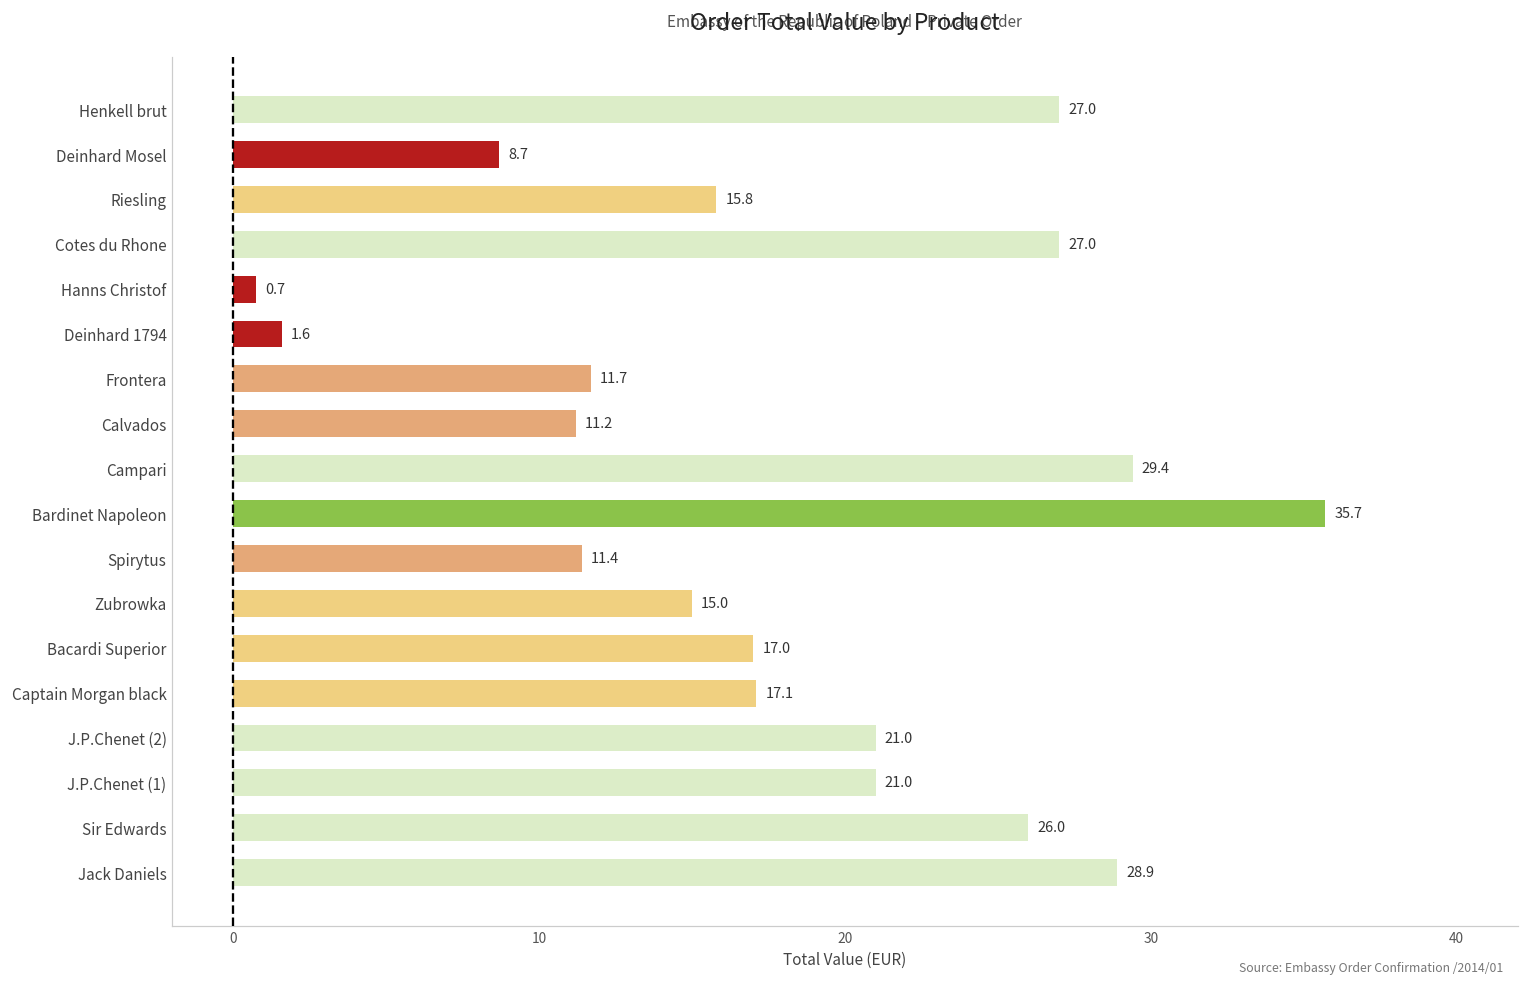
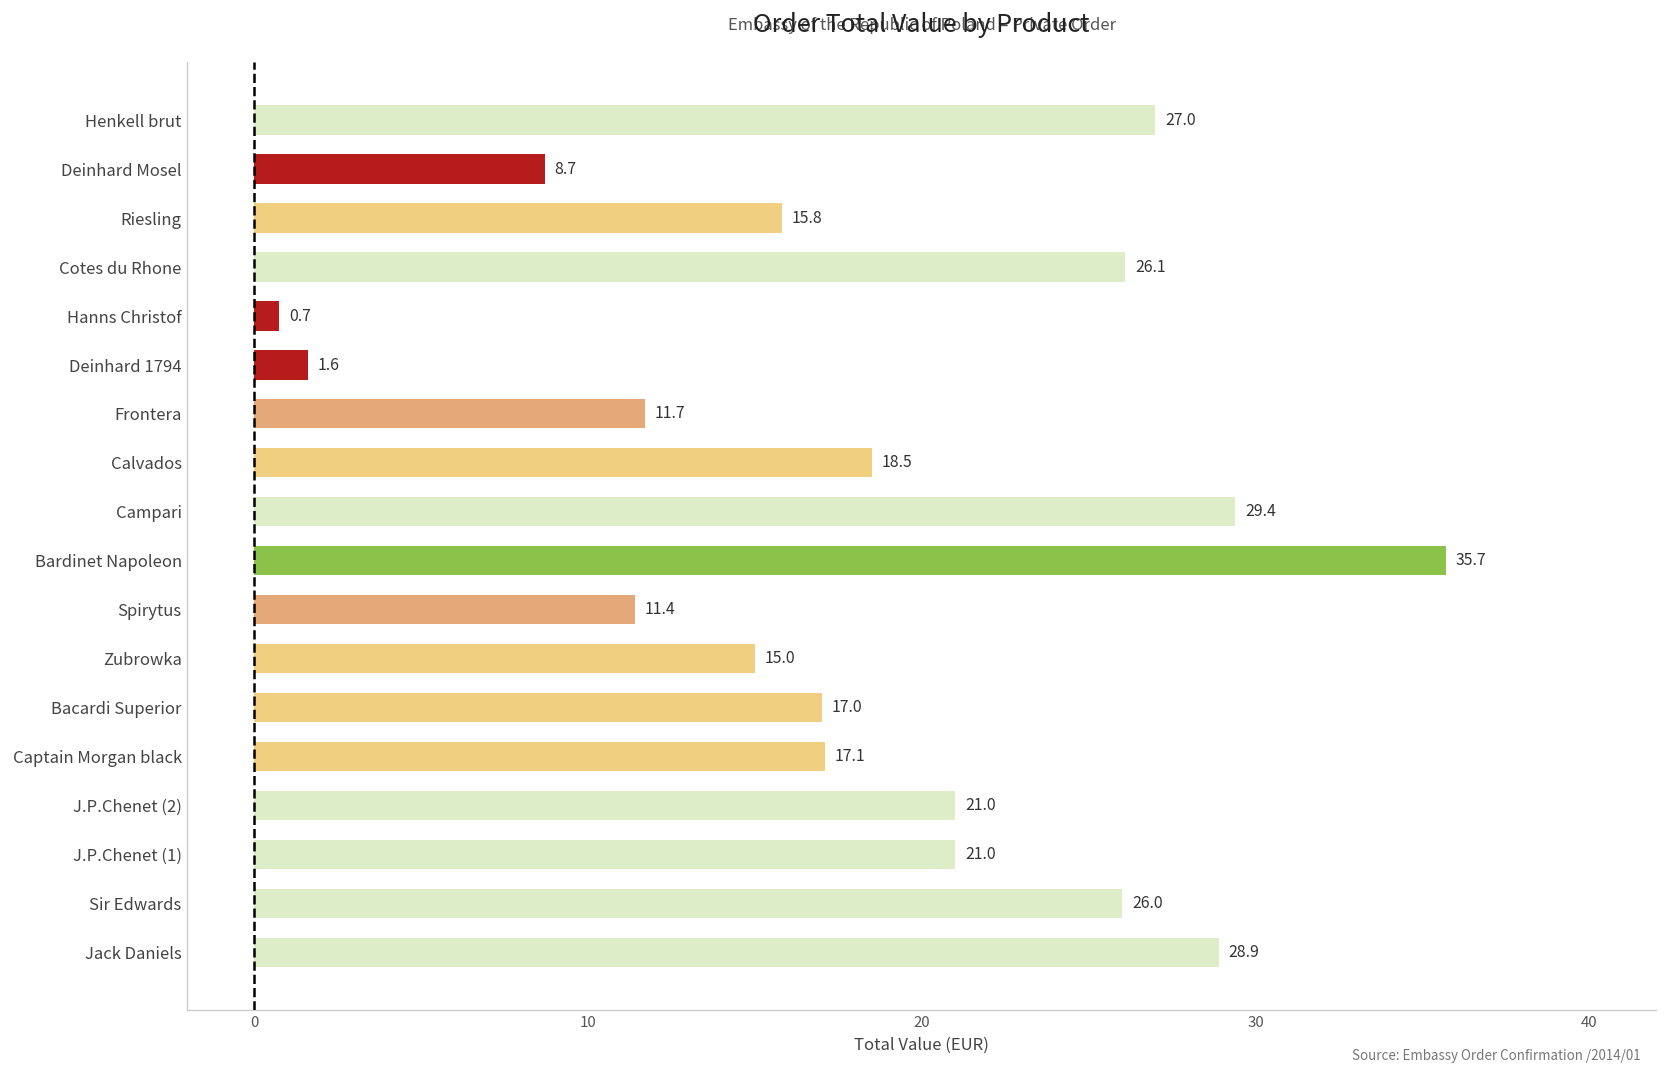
  {
    "Henkell brut": 27.0,
    "Deinhard Mosel": 8.7,
    "Riesling": 15.8,
-   "Cotes du Rhone": 27.0,
+   "Cotes du Rhone": 26.1,
    "Hanns Christof": 0.7,
    "Deinhard 1794": 1.6,
    "Frontera": 11.7,
-   "Calvados": 11.2,
+   "Calvados": 18.5,
    "Campari": 29.4,
    "Bardinet Napoleon": 35.7,
    "Spirytus": 11.4,
    "Zubrowka": 15.0,
    "Bacardi Superior": 17.0,
    "Captain Morgan black": 17.1,
    "J.P.Chenet (2)": 21.0,
    "J.P.Chenet (1)": 21.0,
    "Sir Edwards": 26.0,
    "Jack Daniels": 28.9
  }
